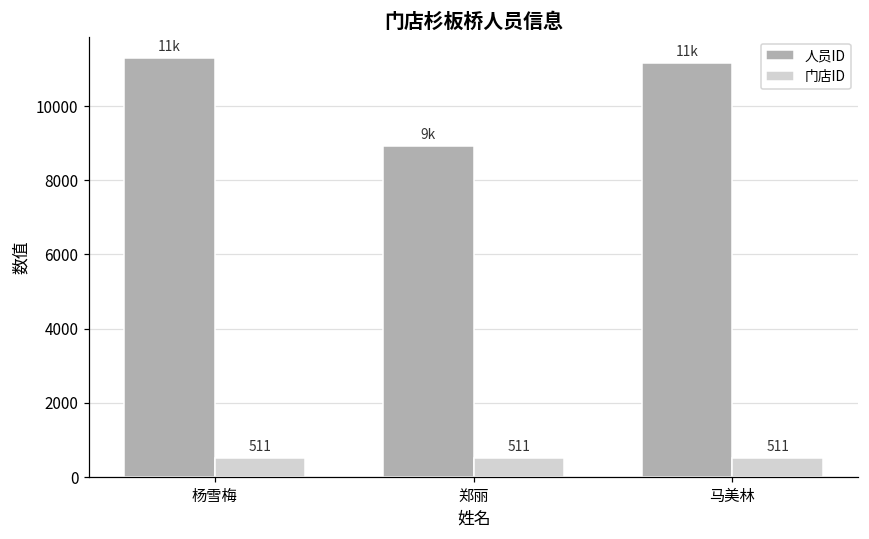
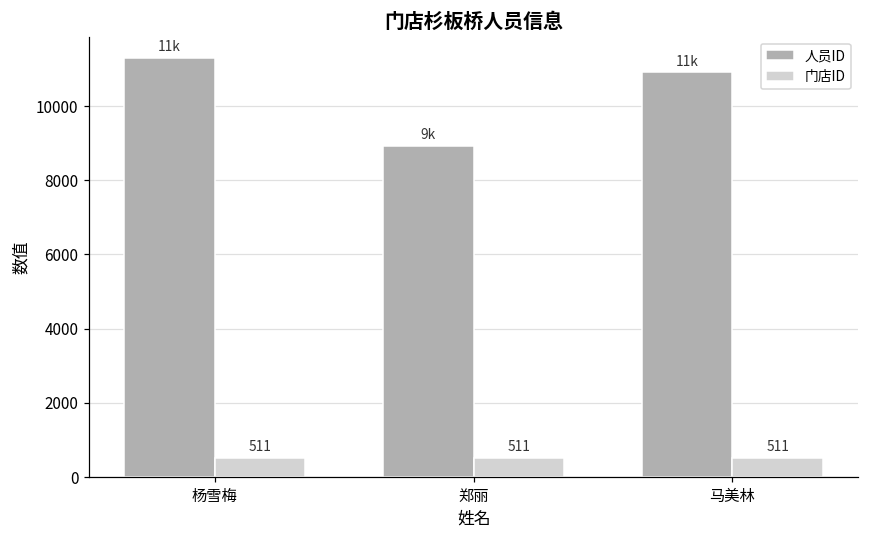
  {
    "人员ID": {
-     "马美林": 11200
+     "马美林": 10900
    },
    "门店ID": {
      "杨雪梅": 511,
      "郑丽": 511,
      "马美林": 511
    }
  }
